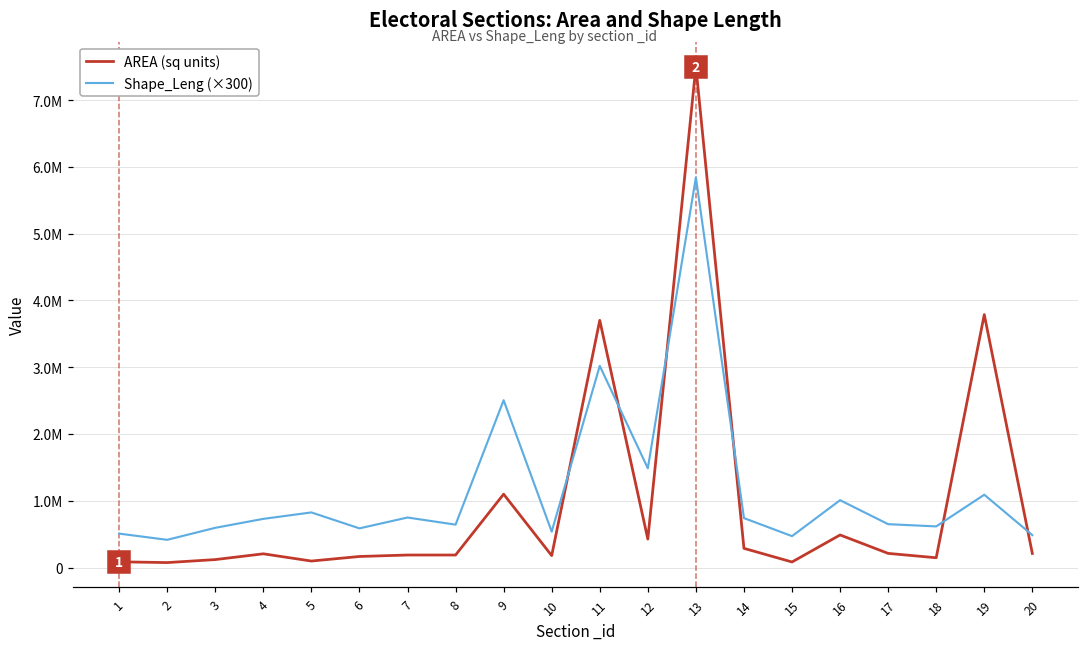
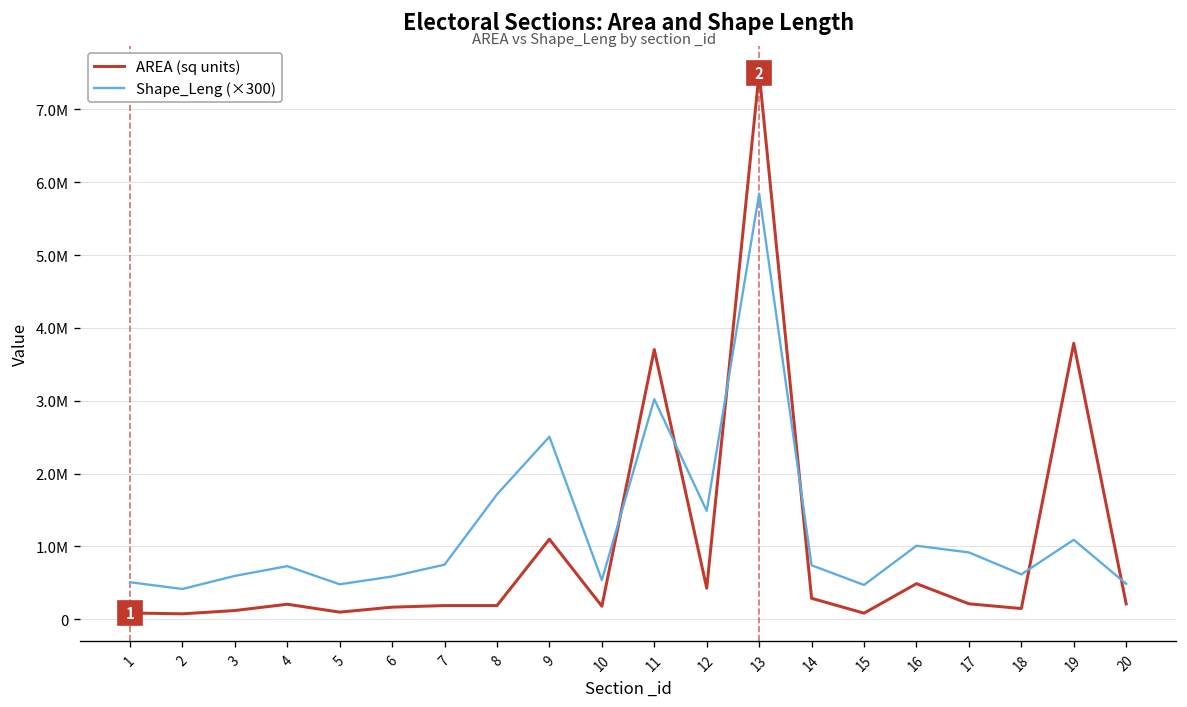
  {
    "Shape_Leng (×300)": {
      "1": 500000,
      "2": 400000,
      "3": 600000,
      "4": 700000,
-     "5": 800000,
+     "5": 500000,
      "6": 600000,
      "7": 700000,
-     "8": 600000,
+     "8": 1700000,
      "9": 2500000,
      "10": 500000,
      "11": 3000000,
      "12": 1500000,
      "13": 5800000,
      "14": 700000,
      "15": 500000,
      "16": 1000000,
-     "17": 600000,
+     "17": 900000,
      "18": 600000,
      "19": 1100000,
      "20": 500000
    }
  }
